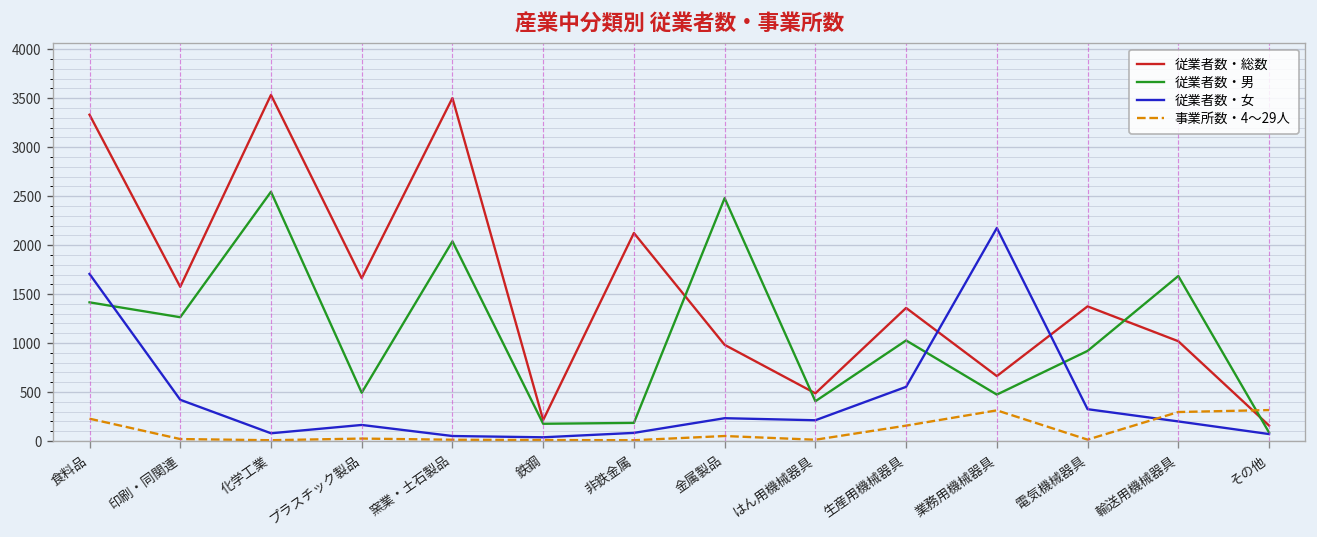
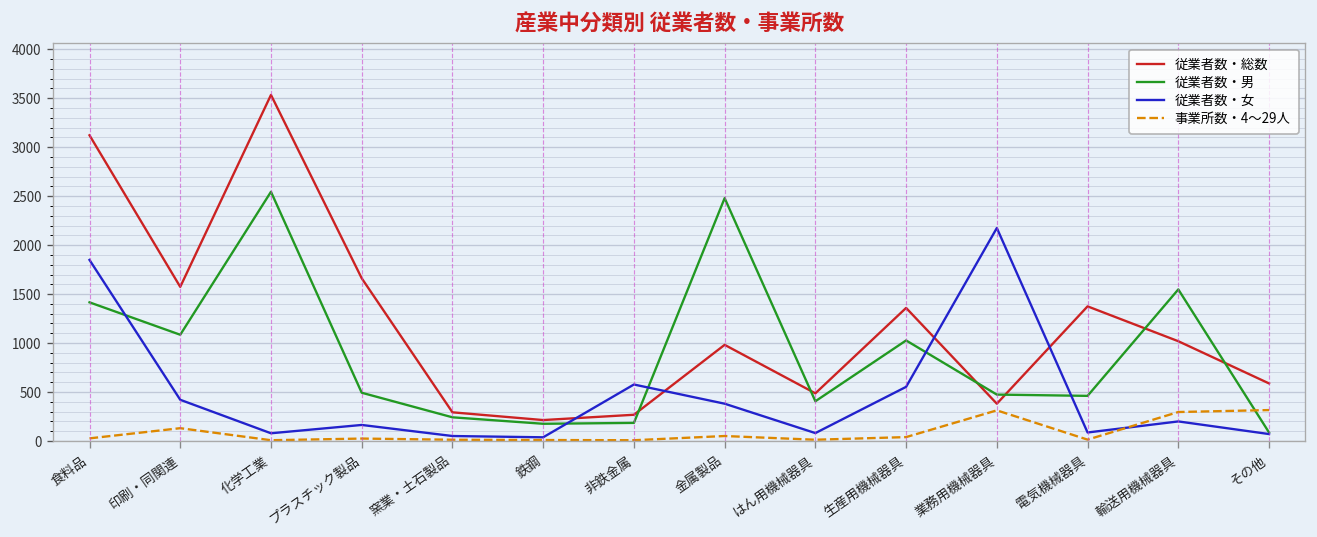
  {
    "従業者数・総数": {
-     "食料品": 3300,
+     "食料品": 3100,
      "印刷・同関連": 1600,
      "化学工業": 3500,
      "プラスチック製品": 1700,
-     "窯業・土石製品": 3500,
+     "窯業・土石製品": 300,
      "鉄鋼": 200,
-     "非鉄金属": 2100,
+     "非鉄金属": 300,
      "金属製品": 1000,
      "はん用機械器具": 500,
      "生産用機械器具": 1400,
-     "業務用機械器具": 700,
+     "業務用機械器具": 400,
      "電気機械器具": 1400,
      "輸送用機械器具": 1000,
-     "その他": 200
+     "その他": 600
    },
    "従業者数・男": {
      "食料品": 1400,
-     "印刷・同関連": 1300,
+     "印刷・同関連": 1100,
      "化学工業": 2500,
      "プラスチック製品": 500,
-     "窯業・土石製品": 2000,
+     "窯業・土石製品": 200,
      "鉄鋼": 200,
      "非鉄金属": 200,
      "金属製品": 2500,
      "はん用機械器具": 400,
      "生産用機械器具": 1000,
      "業務用機械器具": 500,
-     "電気機械器具": 900,
-     "輸送用機械器具": 1700
+     "電気機械器具": 500,
+     "輸送用機械器具": 1500
    },
    "従業者数・女": {
-     "食料品": 1700,
+     "食料品": 1800,
      "印刷・同関連": 400,
      "化学工業": 100,
      "プラスチック製品": 200,
      "窯業・土石製品": 100,
-     "非鉄金属": 100,
-     "金属製品": 200,
-     "はん用機械器具": 200,
+     "非鉄金属": 600,
+     "金属製品": 400,
+     "はん用機械器具": 100,
      "生産用機械器具": 600,
      "業務用機械器具": 2200,
-     "電気機械器具": 300,
+     "電気機械器具": 100,
      "輸送用機械器具": 200
    },
    "事業所数・4～29人": {
-     "食料品": 200,
-     "印刷・同関連": 0,
+     "食料品": 0,
+     "印刷・同関連": 100,
      "化学工業": 0,
      "プラスチック製品": 0,
      "窯業・土石製品": 0,
      "非鉄金属": 0,
      "金属製品": 100,
      "はん用機械器具": 0,
-     "生産用機械器具": 200,
+     "生産用機械器具": 0,
      "業務用機械器具": 300,
      "電気機械器具": 0,
      "輸送用機械器具": 300,
      "その他": 300
    }
  }
